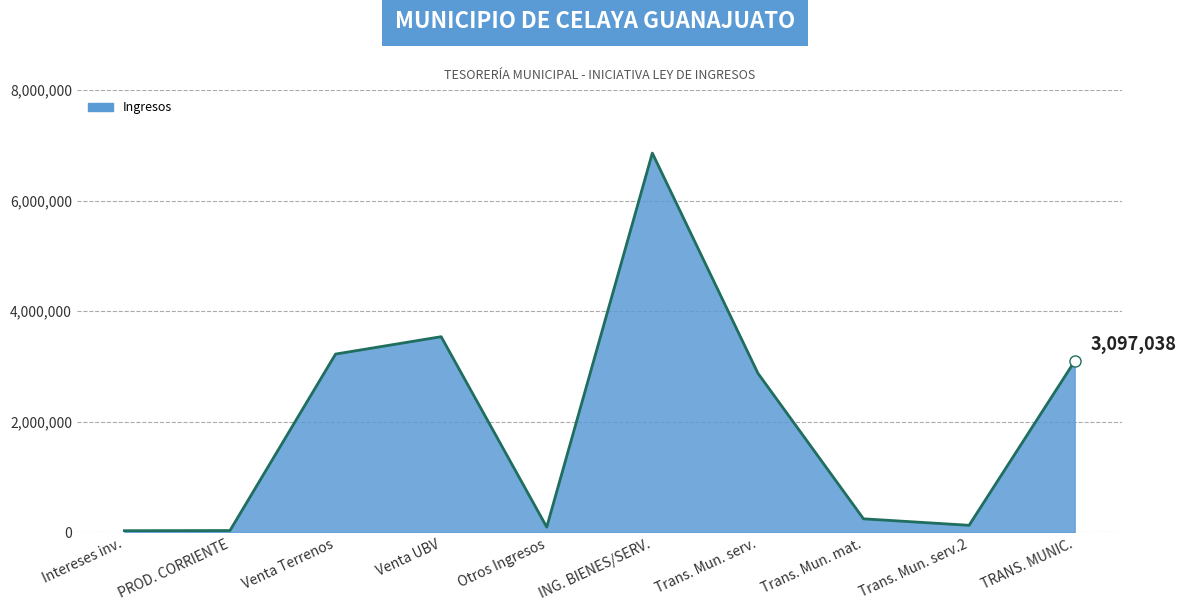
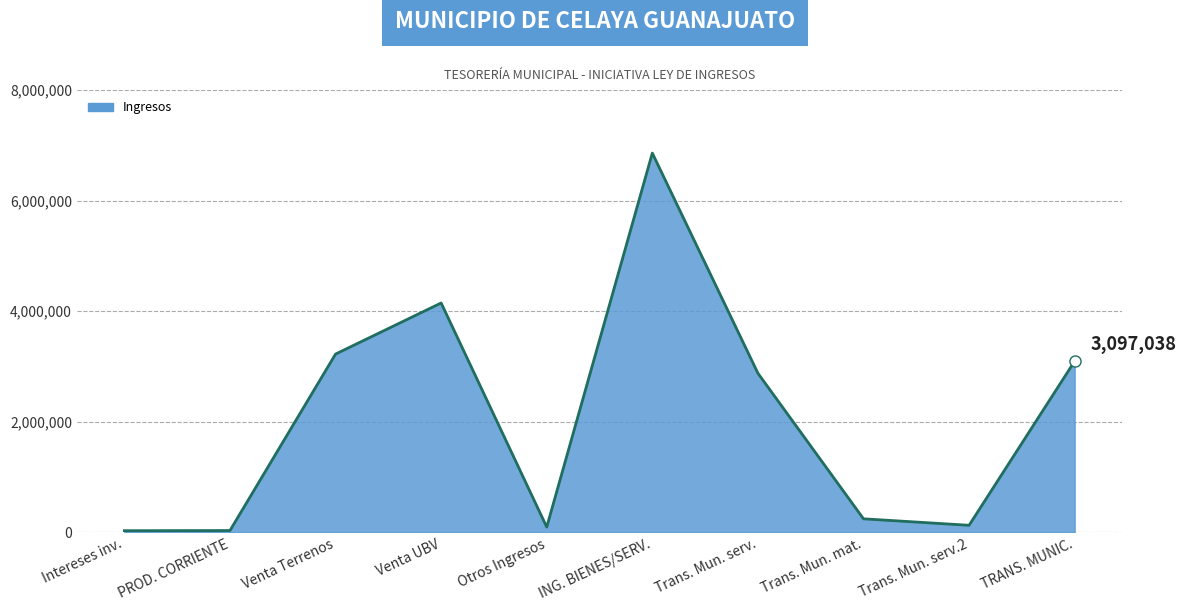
  {
    "Ingresos": {
      "Intereses inv.": "0",
      "PROD. CORRIENTE": "0",
      "Venta Terrenos": "3,200,000",
-     "Venta UBV": "3,500,000",
+     "Venta UBV": "4,100,000",
      "Otros Ingresos": "100,000",
      "ING. BIENES/SERV.": "6,900,000",
      "Trans. Mun. serv.": "2,900,000",
      "Trans. Mun. mat.": "200,000",
      "Trans. Mun. serv.2": "100,000"
    }
  }
